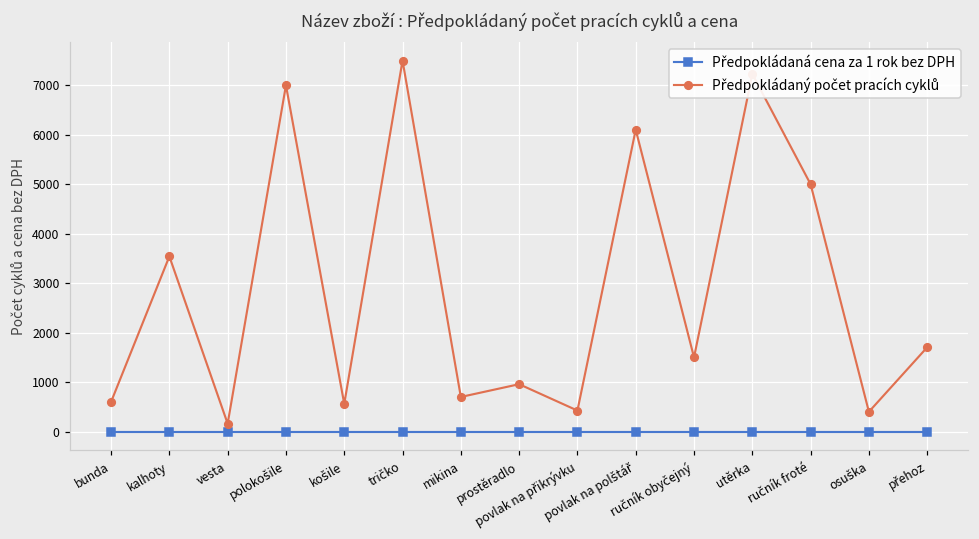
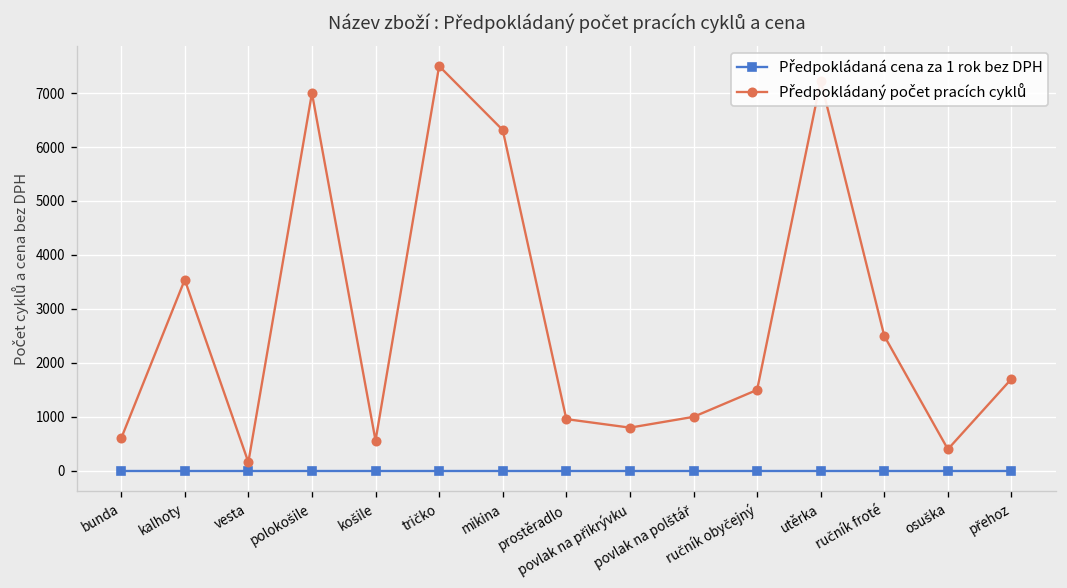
  {
    "Předpokládaná cena za 1 rok bez DPH": {
      "bunda": 0,
      "kalhoty": 0,
      "vesta": 0,
      "polokošile": 0,
      "košile": 0,
      "tričko": 0,
      "mikina": 0,
      "prostěradlo": 0,
      "povlak na přikrývku": 0,
      "povlak na polštář": 0,
      "ručník obyčejný": 0,
      "utěrka": 0,
      "ručník froté": 0,
      "osuška": 0,
      "přehoz": 0
    },
    "Předpokládaný počet pracích cyklů": {
      "bunda": 600,
      "kalhoty": 3500,
      "vesta": 200,
      "polokošile": 7000,
      "košile": 600,
      "tričko": 7500,
-     "mikina": 700,
+     "mikina": 6300,
      "prostěradlo": 1000,
-     "povlak na přikrývku": 400,
-     "povlak na polštář": 6100,
+     "povlak na přikrývku": 800,
+     "povlak na polštář": 1000,
      "ručník obyčejný": 1500,
-     "ručník froté": 5000,
+     "ručník froté": 2500,
      "osuška": 400,
      "přehoz": 1700
    }
  }
